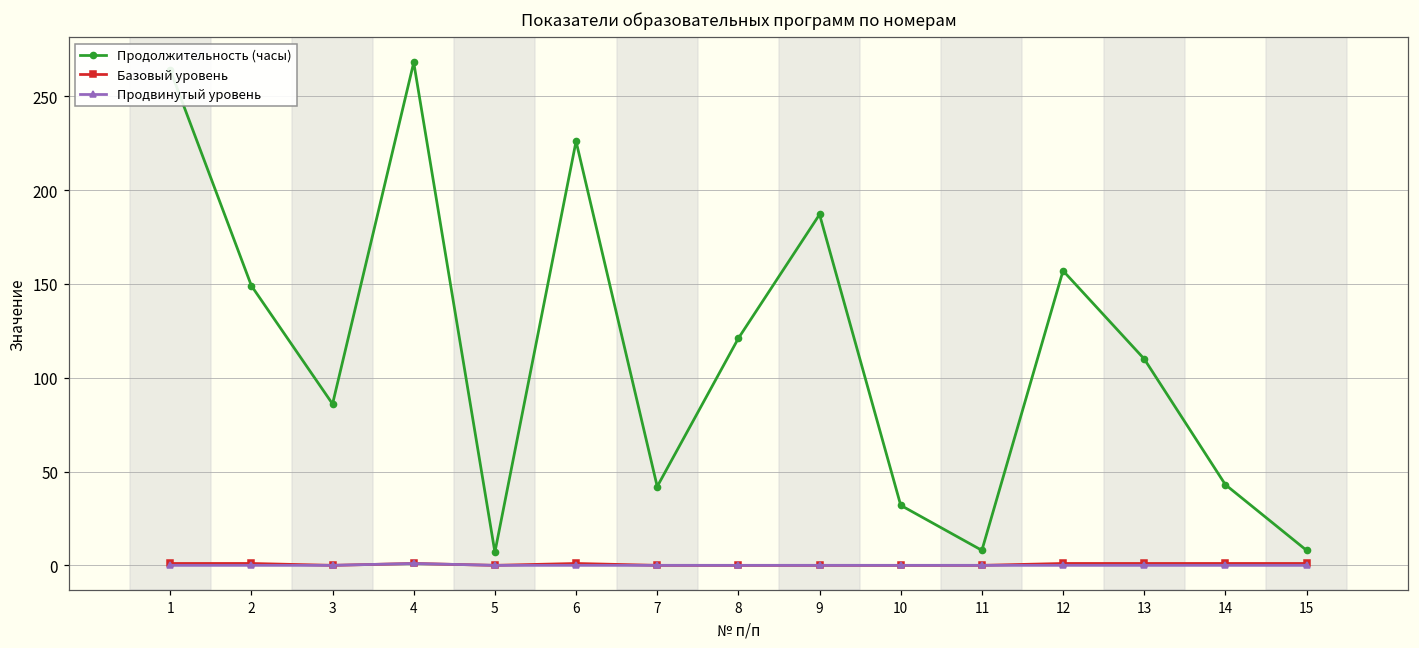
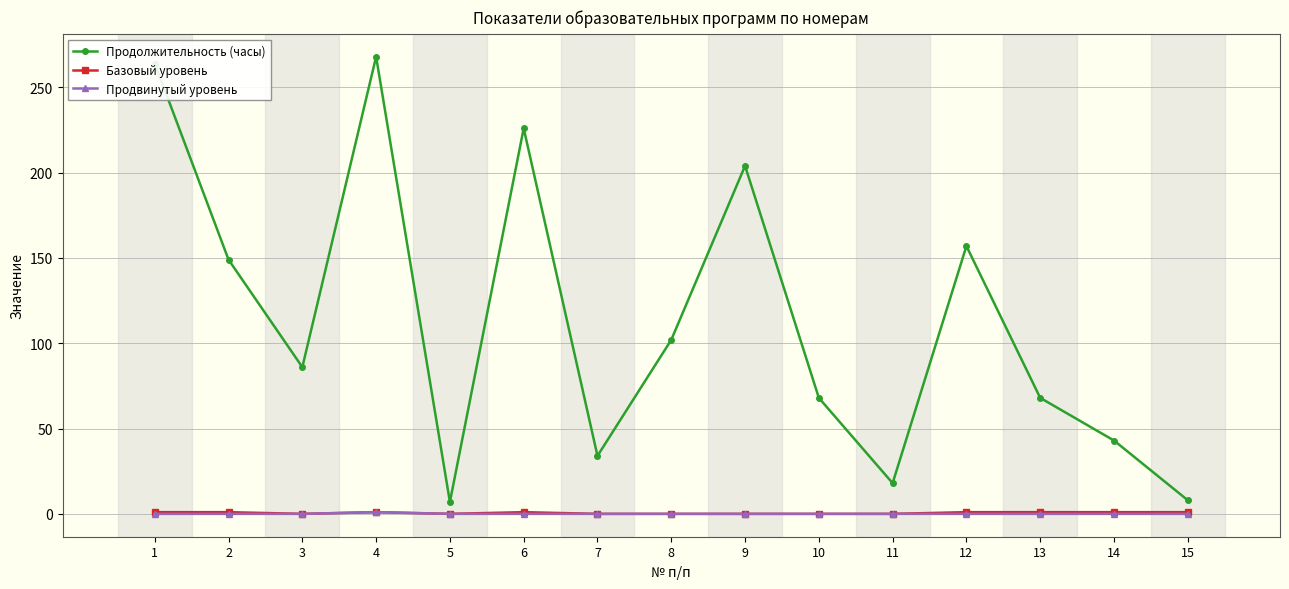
  {
    "Продолжительность (часы)": {
      "2": 149,
      "3": 86,
      "4": 268,
      "5": 7,
      "6": 226,
-     "7": 42,
-     "8": 121,
-     "9": 187,
-     "10": 32,
-     "11": 8,
+     "7": 34,
+     "8": 102,
+     "9": 204,
+     "10": 68,
+     "11": 18,
      "12": 157,
-     "13": 110,
+     "13": 68,
      "14": 43,
      "15": 8
    }
  }
